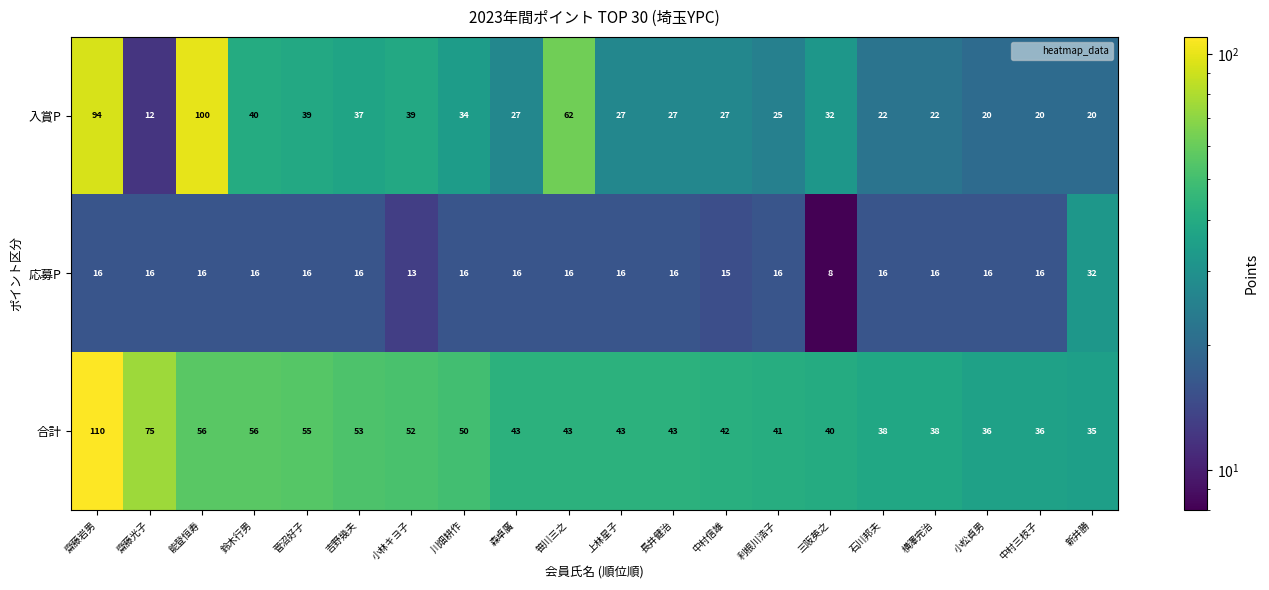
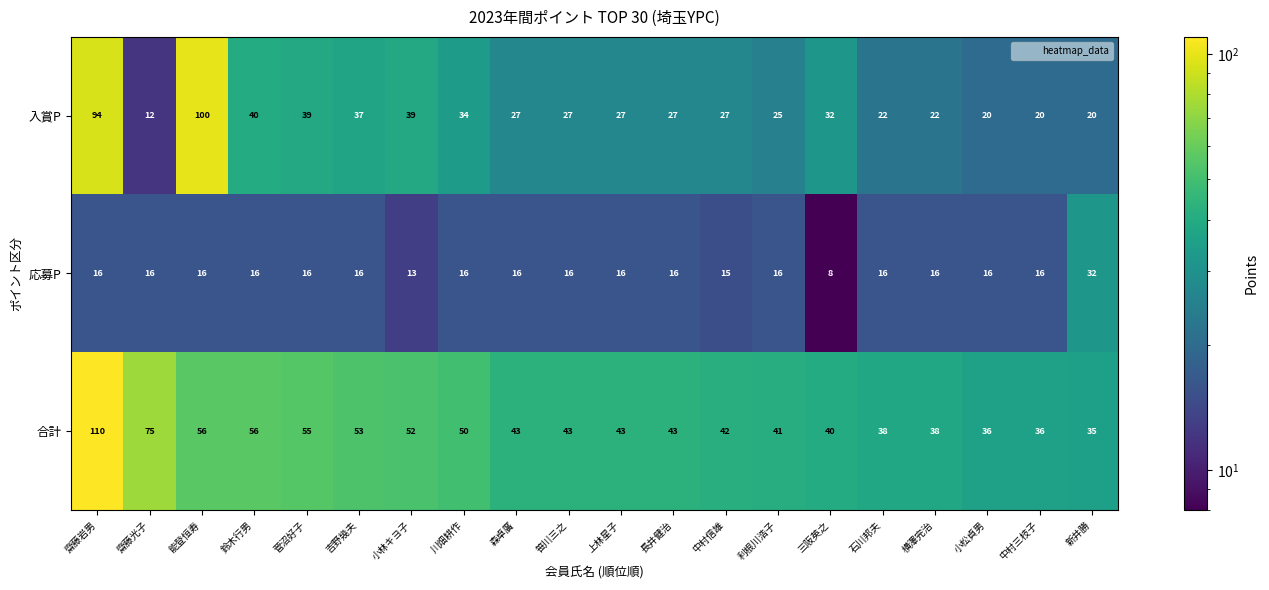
  {
    "入賞P": {
      "齋藤岩男": 94,
      "齋藤光子": 12,
      "能登恒寿": 100,
      "鈴木行男": 40,
      "菅沼好子": 39,
      "吉野幾夫": 37,
      "小林キヨ子": 39,
      "川畑耕作": 34,
      "森卓廣": 27,
-     "笹川三之": 62,
+     "笹川三之": 27,
      "上林星子": 27,
      "長井健治": 27,
      "中村信雄": 27,
      "利根川浩子": 25,
      "三阪英之": 32,
      "石川邦夫": 22,
      "横澤完治": 22,
      "小松貞男": 20,
      "中村三枝子": 20,
      "新井勝": 20
    },
    "応募P": {
      "齋藤岩男": 16,
      "齋藤光子": 16,
      "能登恒寿": 16,
      "鈴木行男": 16,
      "菅沼好子": 16,
      "吉野幾夫": 16,
      "小林キヨ子": 13,
      "川畑耕作": 16,
      "森卓廣": 16,
      "笹川三之": 16,
      "上林星子": 16,
      "長井健治": 16,
      "中村信雄": 15,
      "利根川浩子": 16,
      "三阪英之": 8,
      "石川邦夫": 16,
      "横澤完治": 16,
      "小松貞男": 16,
      "中村三枝子": 16,
      "新井勝": 32
    },
    "合計": {
      "齋藤岩男": 110,
      "齋藤光子": 75,
      "能登恒寿": 56,
      "鈴木行男": 56,
      "菅沼好子": 55,
      "吉野幾夫": 53,
      "小林キヨ子": 52,
      "川畑耕作": 50,
      "森卓廣": 43,
      "笹川三之": 43,
      "上林星子": 43,
      "長井健治": 43,
      "中村信雄": 42,
      "利根川浩子": 41,
      "三阪英之": 40,
      "石川邦夫": 38,
      "横澤完治": 38,
      "小松貞男": 36,
      "中村三枝子": 36,
      "新井勝": 35
    }
  }
